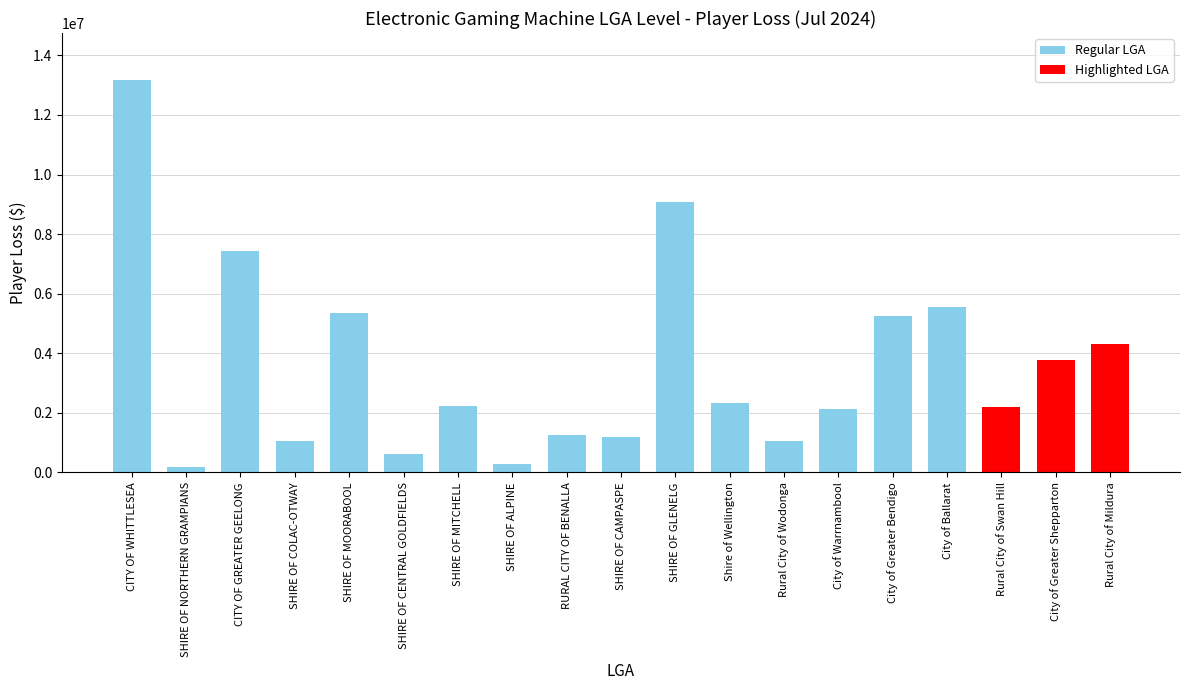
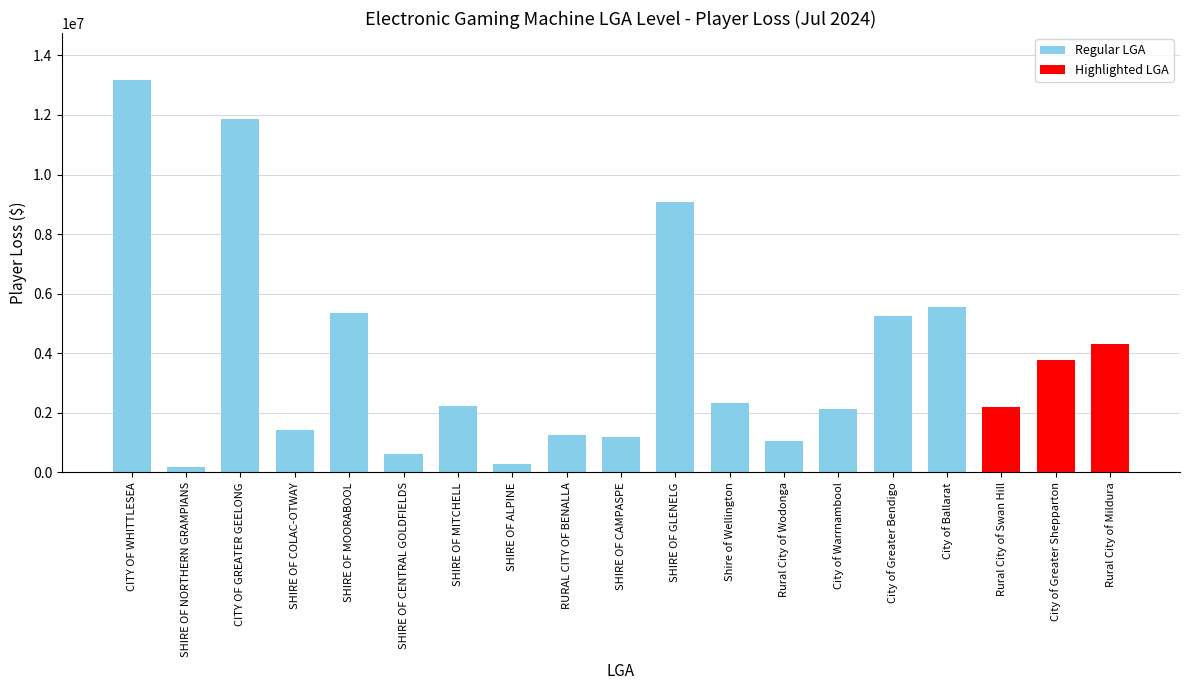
  {
    "CITY OF WHITTLESEA": 13200000,
    "SHIRE OF NORTHERN GRAMPIANS": 200000,
-   "CITY OF GREATER GEELONG": 7400000,
-   "SHIRE OF COLAC-OTWAY": 1100000,
+   "CITY OF GREATER GEELONG": 11900000,
+   "SHIRE OF COLAC-OTWAY": 1400000,
    "SHIRE OF MOORABOOL": 5300000,
    "SHIRE OF CENTRAL GOLDFIELDS": 600000,
    "SHIRE OF MITCHELL": 2200000,
    "SHIRE OF ALPINE": 300000,
    "RURAL CITY OF BENALLA": 1300000,
    "SHIRE OF CAMPASPE": 1200000,
    "SHIRE OF GLENELG": 9100000,
    "Shire of Wellington": 2300000,
    "Rural City of Wodonga": 1000000,
    "City of Warrnambool": 2100000,
    "City of Greater Bendigo": 5300000,
    "City of Ballarat": 5600000,
    "Rural City of Swan Hill": 2200000,
    "City of Greater Shepparton": 3800000,
    "Rural City of Mildura": 4300000
  }
